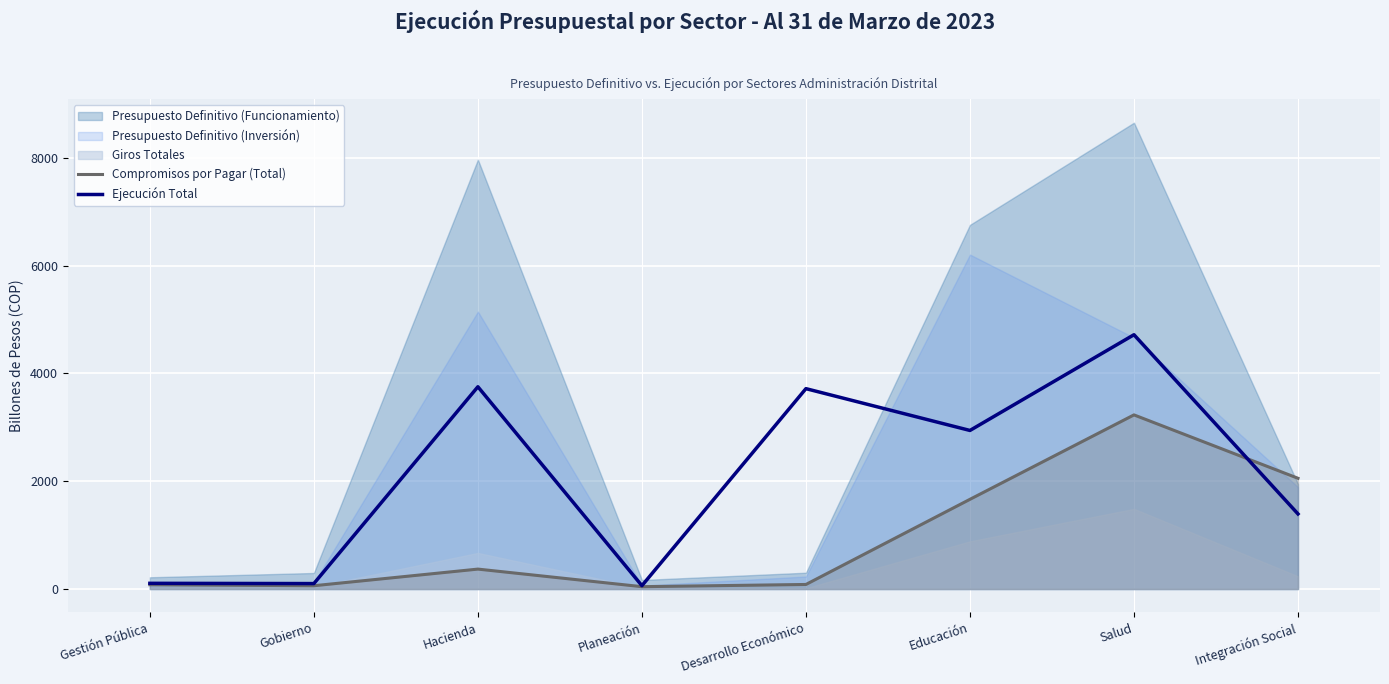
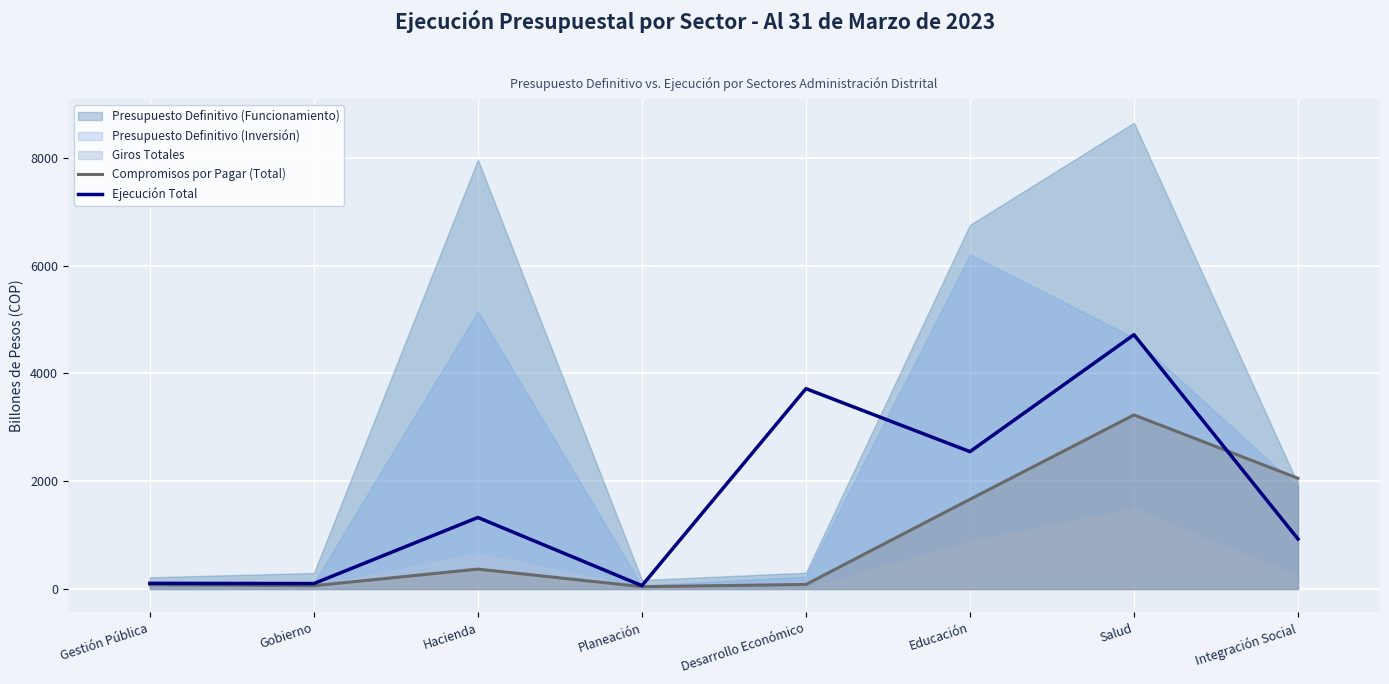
  {
    "Compromisos por Pagar (Total)": {
      "Hacienda": 400,
      "Desarrollo Económico": 100,
      "Educación": 1700,
      "Salud": 3200,
      "Integración Social": 2100
    },
    "Ejecución Total": {
-     "Hacienda": 3800,
+     "Hacienda": 1300,
      "Desarrollo Económico": 3700,
-     "Educación": 2900,
+     "Educación": 2500,
      "Salud": 4700,
-     "Integración Social": 1400
+     "Integración Social": 900
    }
  }
